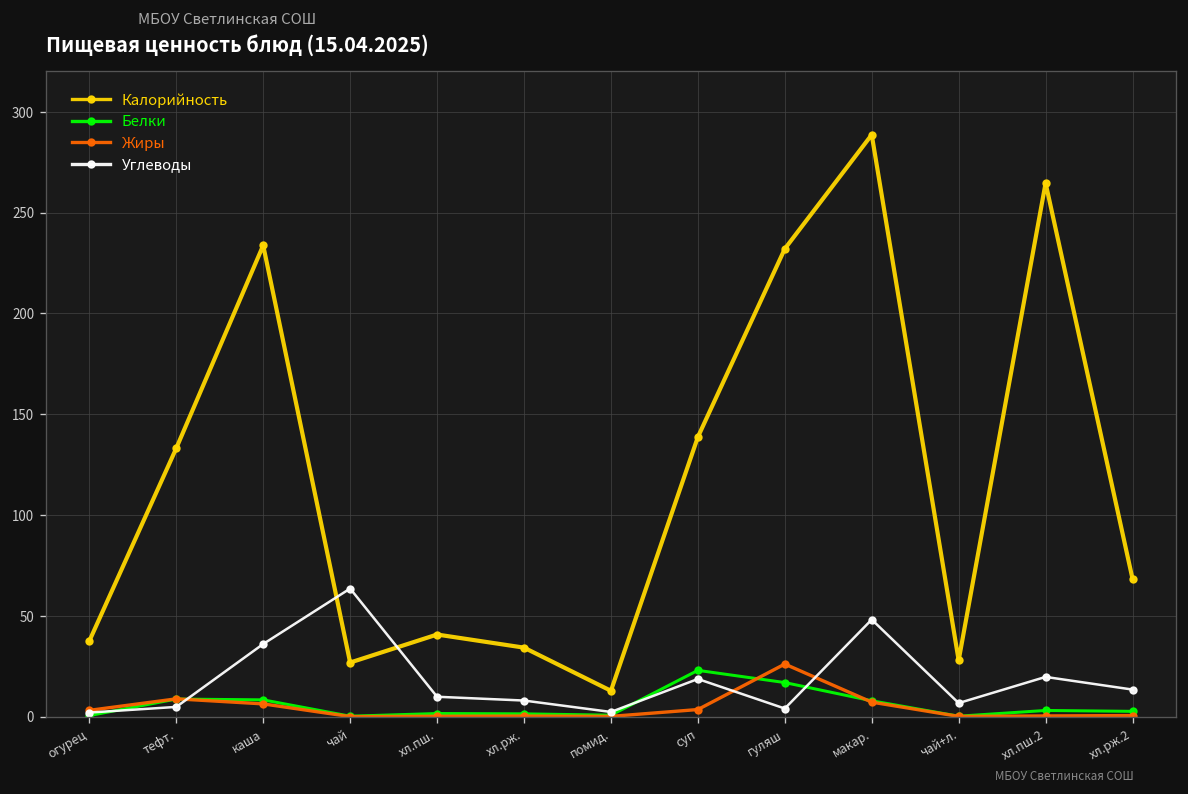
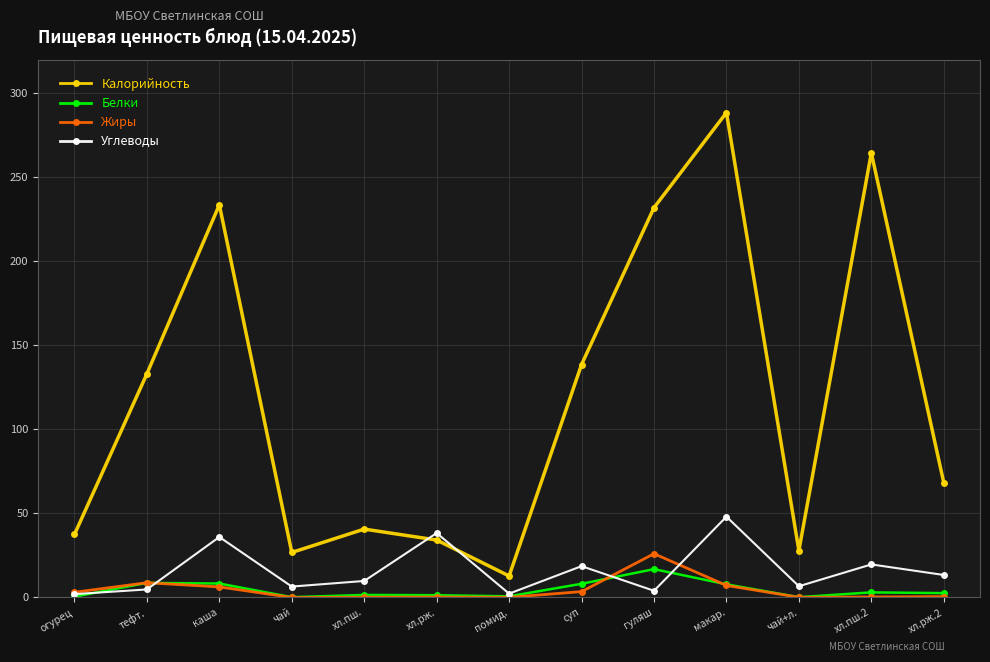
  {
    "Калорийность": {
      "огурец": 38,
      "тефт.": 133,
      "каша": 234,
      "чай": 27,
      "хл.пш.": 41,
      "хл.рж.": 34,
      "помид.": 13,
      "суп": 139,
      "гуляш": 232,
      "макар.": 289,
      "чай+л.": 28,
      "хл.пш.2": 265,
      "хл.рж.2": 68
    },
    "Белки": {
      "огурец": 1,
      "каша": 8,
-     "суп": 23,
+     "суп": 8,
      "гуляш": 17,
      "хл.пш.2": 3,
      "хл.рж.2": 3
    },
    "Жиры": {
      "каша": 6,
      "суп": 4,
      "гуляш": 26,
      "хл.пш.2": 0,
      "хл.рж.2": 1
    },
    "Углеводы": {
      "тефт.": 5,
      "каша": 36,
-     "чай": 64,
+     "чай": 7,
      "хл.пш.": 10,
-     "хл.рж.": 8,
+     "хл.рж.": 38,
      "помид.": 2,
      "суп": 19,
      "гуляш": 4,
      "макар.": 48,
      "чай+л.": 7,
      "хл.пш.2": 20,
      "хл.рж.2": 13
    }
  }
